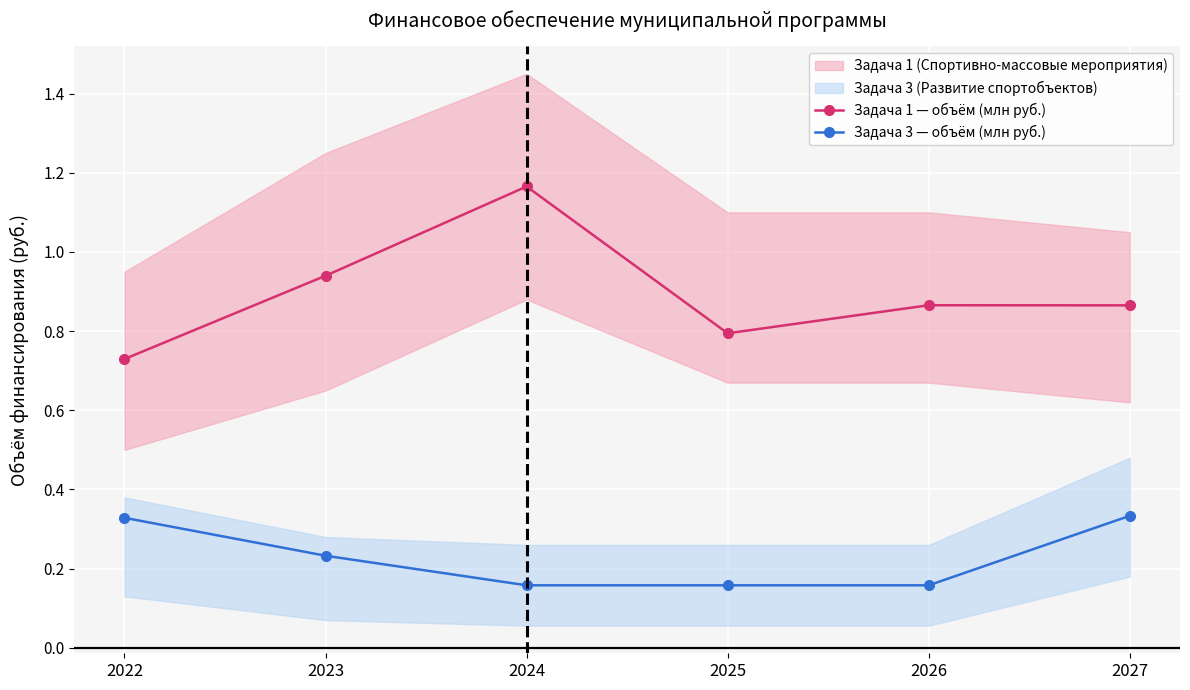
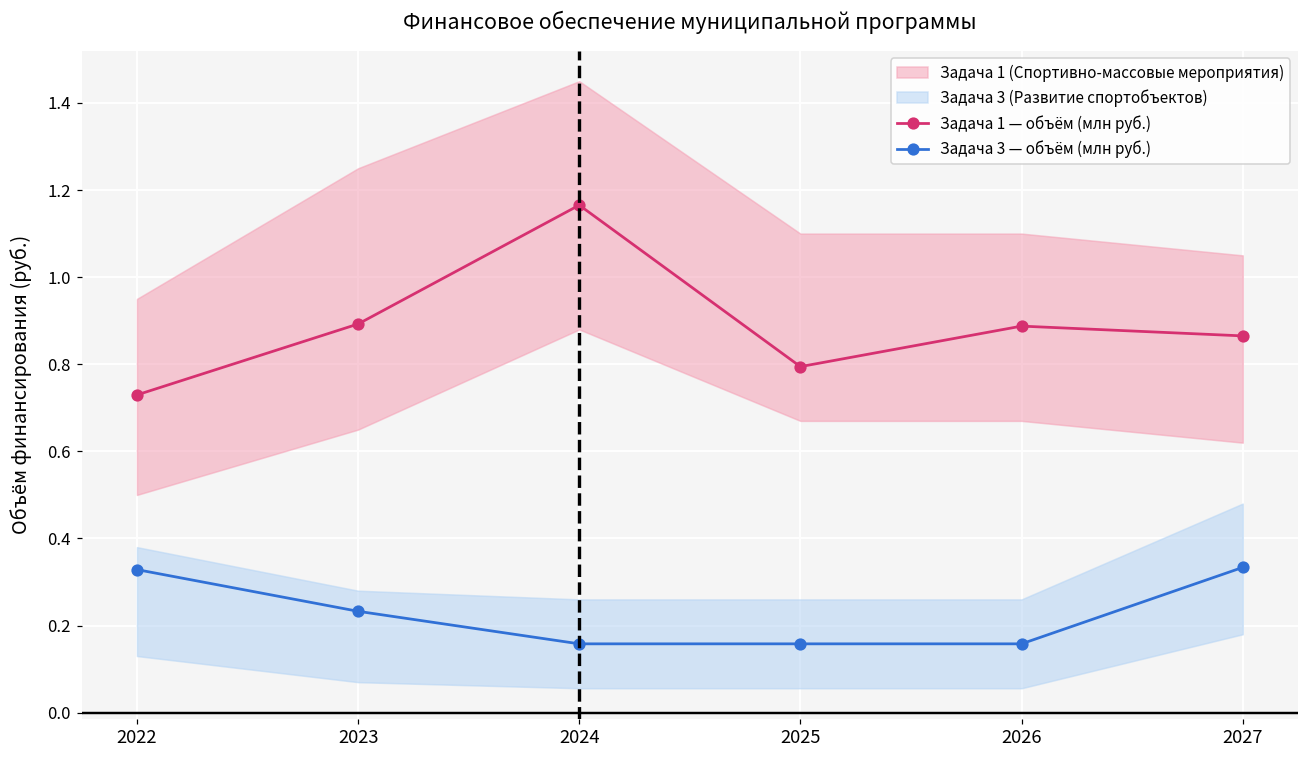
  {
    "Задача 1 — объём (млн руб.)": {
      "2022": 0.73,
-     "2023": 0.94,
+     "2023": 0.89,
      "2024": 1.17,
      "2025": 0.79,
-     "2026": 0.87,
+     "2026": 0.89,
      "2027": 0.87
    },
    "Задача 3 — объём (млн руб.)": {
      "2022": 0.33,
      "2023": 0.23,
      "2024": 0.16,
      "2025": 0.16,
      "2026": 0.16,
      "2027": 0.33
    }
  }
